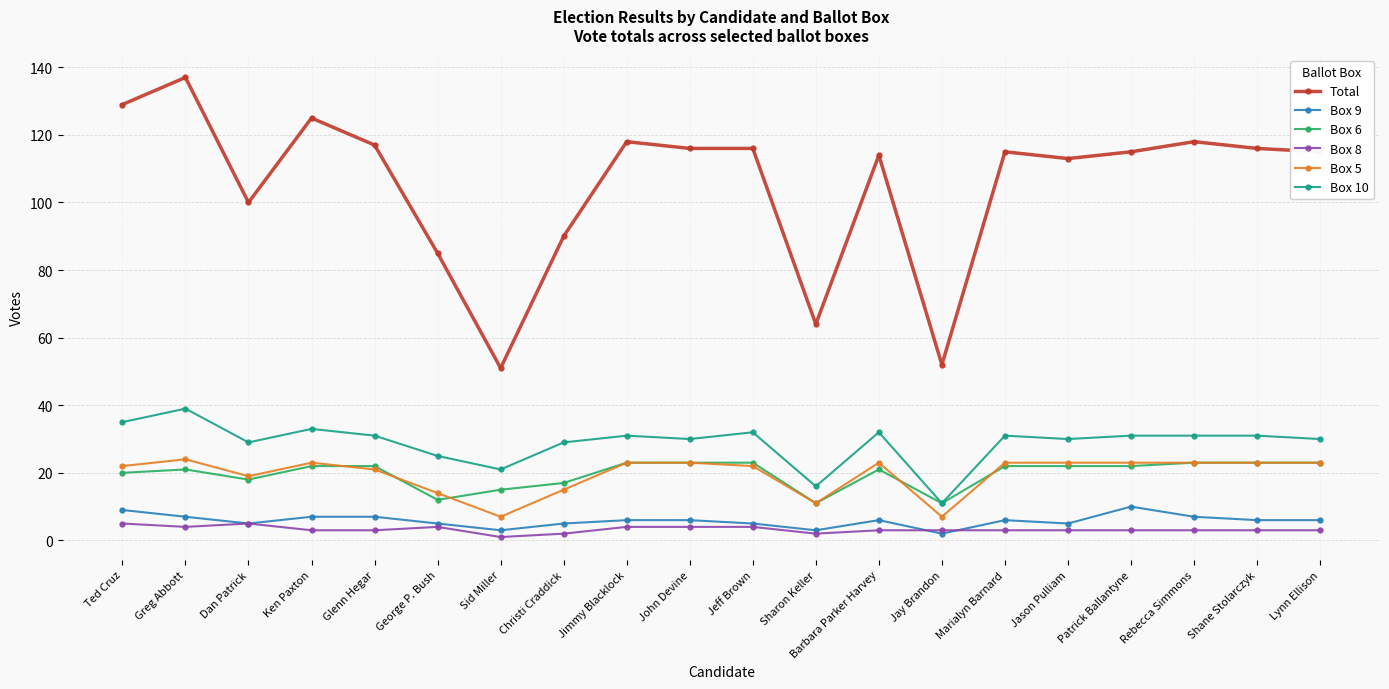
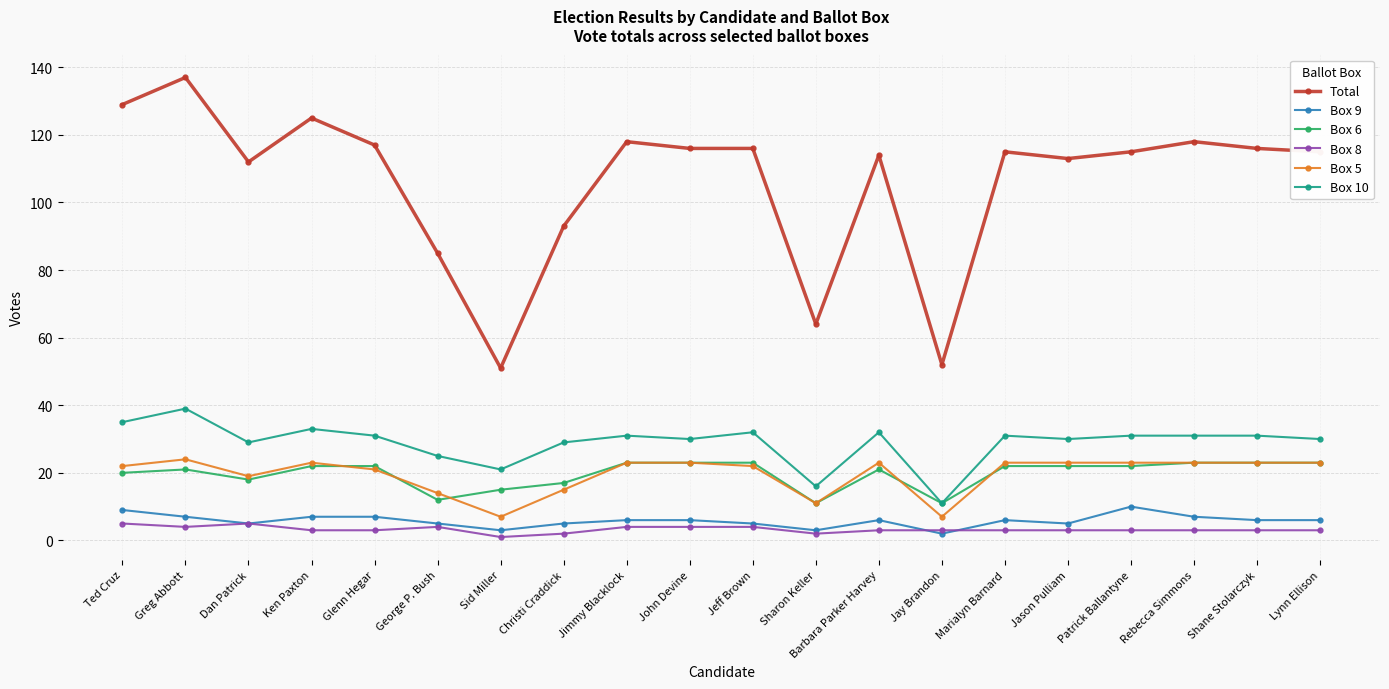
  {
    "Total": {
      "Ted Cruz": 129,
      "Greg Abbott": 137,
-     "Dan Patrick": 100,
+     "Dan Patrick": 112,
      "Ken Paxton": 125,
      "Glenn Hegar": 117,
      "George P. Bush": 85,
      "Sid Miller": 51,
-     "Christi Craddick": 90,
+     "Christi Craddick": 93,
      "Jimmy Blacklock": 118,
      "John Devine": 116,
      "Jeff Brown": 116,
      "Sharon Keller": 64,
      "Barbara Parker Harvey": 114,
      "Jay Brandon": 52,
      "Marialyn Barnard": 115,
      "Jason Pulliam": 113,
      "Patrick Ballantyne": 115,
      "Rebecca Simmons": 118,
      "Shane Stolarczyk": 116
    },
    "Box 9": {
      "Ted Cruz": 9,
      "Greg Abbott": 7,
      "Ken Paxton": 7,
      "Glenn Hegar": 7,
      "George P. Bush": 5,
      "Sid Miller": 3,
      "Christi Craddick": 5,
      "Jimmy Blacklock": 6,
      "John Devine": 6,
      "Jeff Brown": 5,
      "Sharon Keller": 3,
      "Barbara Parker Harvey": 6,
      "Jay Brandon": 2,
      "Marialyn Barnard": 6,
      "Jason Pulliam": 5,
      "Patrick Ballantyne": 10,
      "Rebecca Simmons": 7,
      "Shane Stolarczyk": 6,
      "Lynn Ellison": 6
    },
    "Box 8": {
      "Ted Cruz": 5,
      "Greg Abbott": 4,
      "Ken Paxton": 3,
      "Glenn Hegar": 3,
      "George P. Bush": 4,
      "Sid Miller": 1,
      "Christi Craddick": 2,
      "Jimmy Blacklock": 4,
      "John Devine": 4,
      "Jeff Brown": 4,
      "Sharon Keller": 2,
      "Barbara Parker Harvey": 3,
      "Jay Brandon": 3,
      "Marialyn Barnard": 3,
      "Jason Pulliam": 3,
      "Patrick Ballantyne": 3,
      "Rebecca Simmons": 3,
      "Shane Stolarczyk": 3,
      "Lynn Ellison": 3
    },
    "Box 5": {
      "Ted Cruz": 22,
      "Greg Abbott": 24,
      "Dan Patrick": 19,
      "Ken Paxton": 23,
      "Glenn Hegar": 21,
      "George P. Bush": 14,
      "Sid Miller": 7,
      "Christi Craddick": 15,
      "Jeff Brown": 22,
      "Barbara Parker Harvey": 23,
      "Jay Brandon": 7,
      "Marialyn Barnard": 23,
      "Jason Pulliam": 23,
      "Patrick Ballantyne": 23
    }
  }
